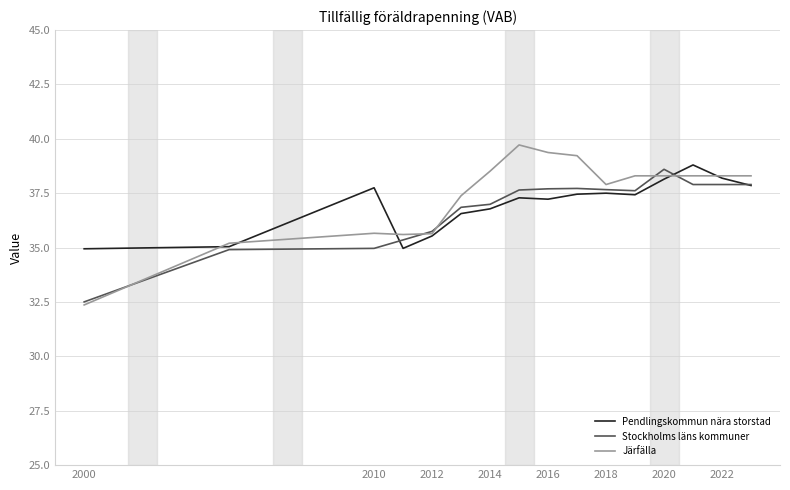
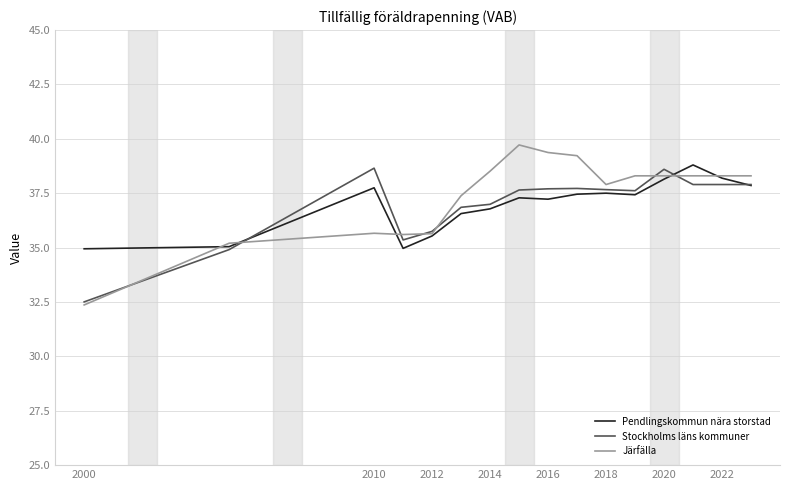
  {
    "Pendlingskommun nära storstad": {
      "2000": 34.9,
      "2010": 37.8,
      "2014": 36.8,
      "2016": 37.2,
      "2018": 37.5,
      "2020": 38.1
    },
    "Stockholms läns kommuner": {
      "2000": 32.5,
-     "2010": 35.0,
+     "2010": 38.7,
      "2014": 37.0,
      "2016": 37.7,
      "2018": 37.7,
      "2020": 38.6,
      "2022": 37.9
    },
    "Järfälla": {
      "2000": 32.4,
      "2010": 35.7,
      "2014": 38.5,
      "2016": 39.4,
      "2018": 37.9,
      "2020": 38.3
    }
  }
